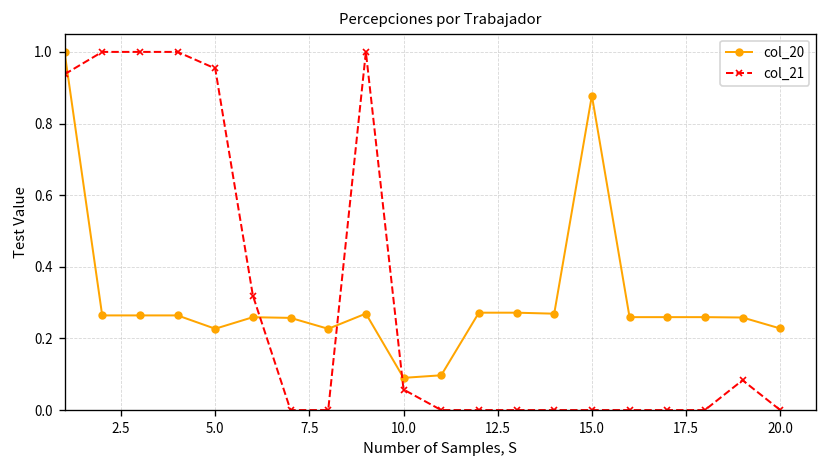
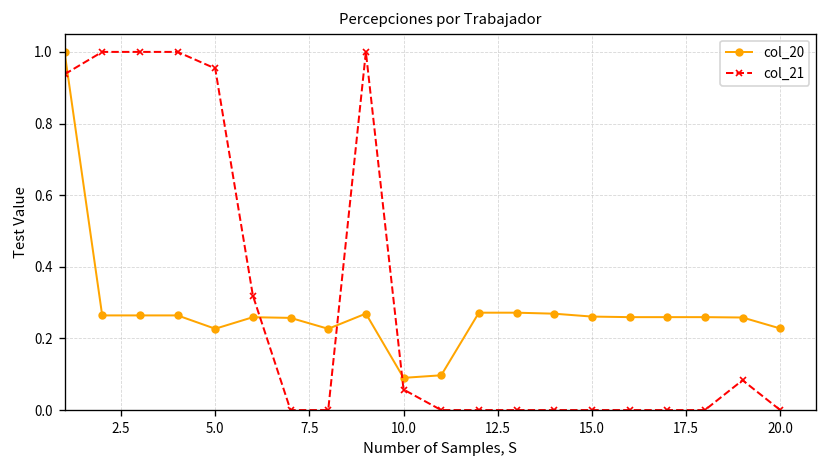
  {
    "col_20": {
      "5.0": 0.23,
      "10.0": 0.09,
-     "15.0": 0.88,
+     "15.0": 0.26,
      "20.0": 0.23
    },
    "col_21": {
      "5.0": 0.95,
      "10.0": 0.06,
      "15.0": 0.00,
      "20.0": 0.00
    }
  }
